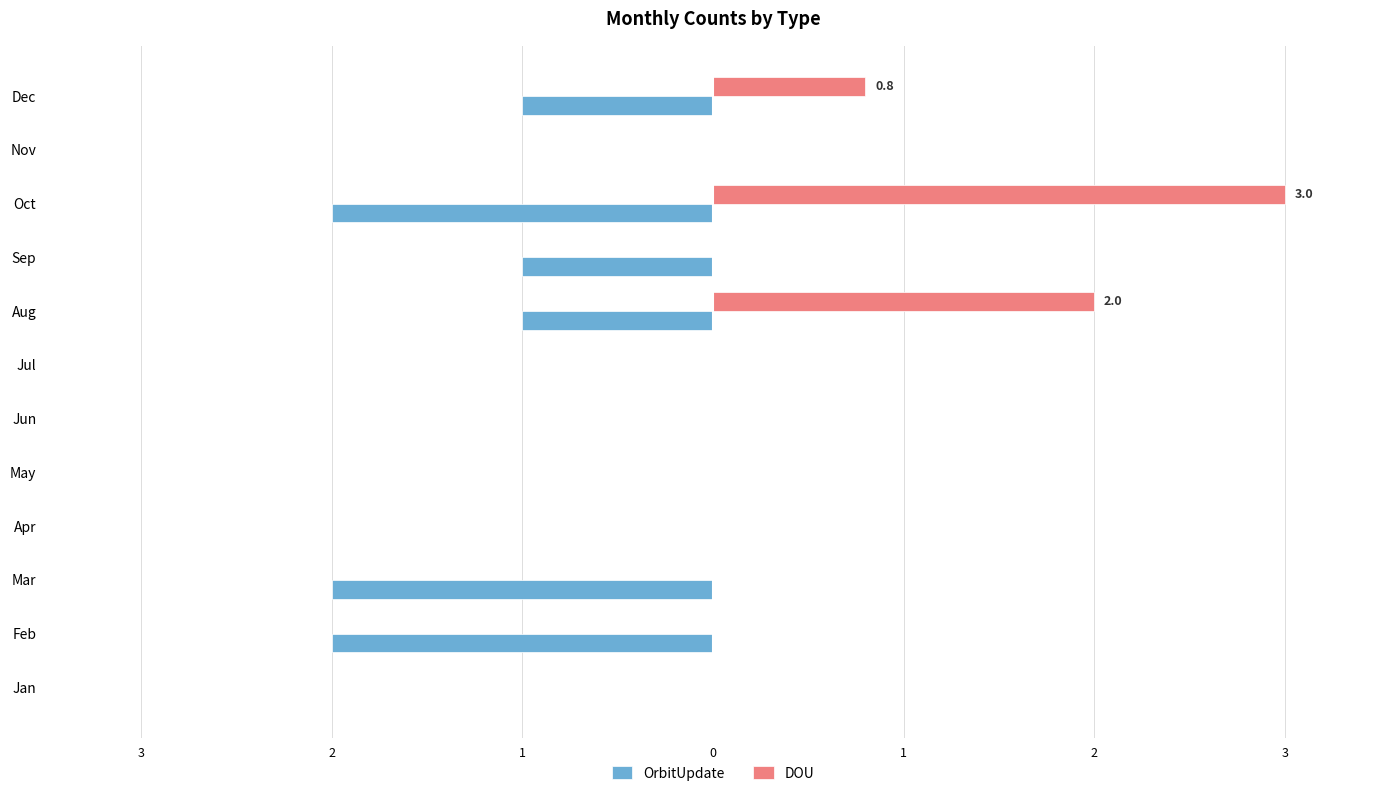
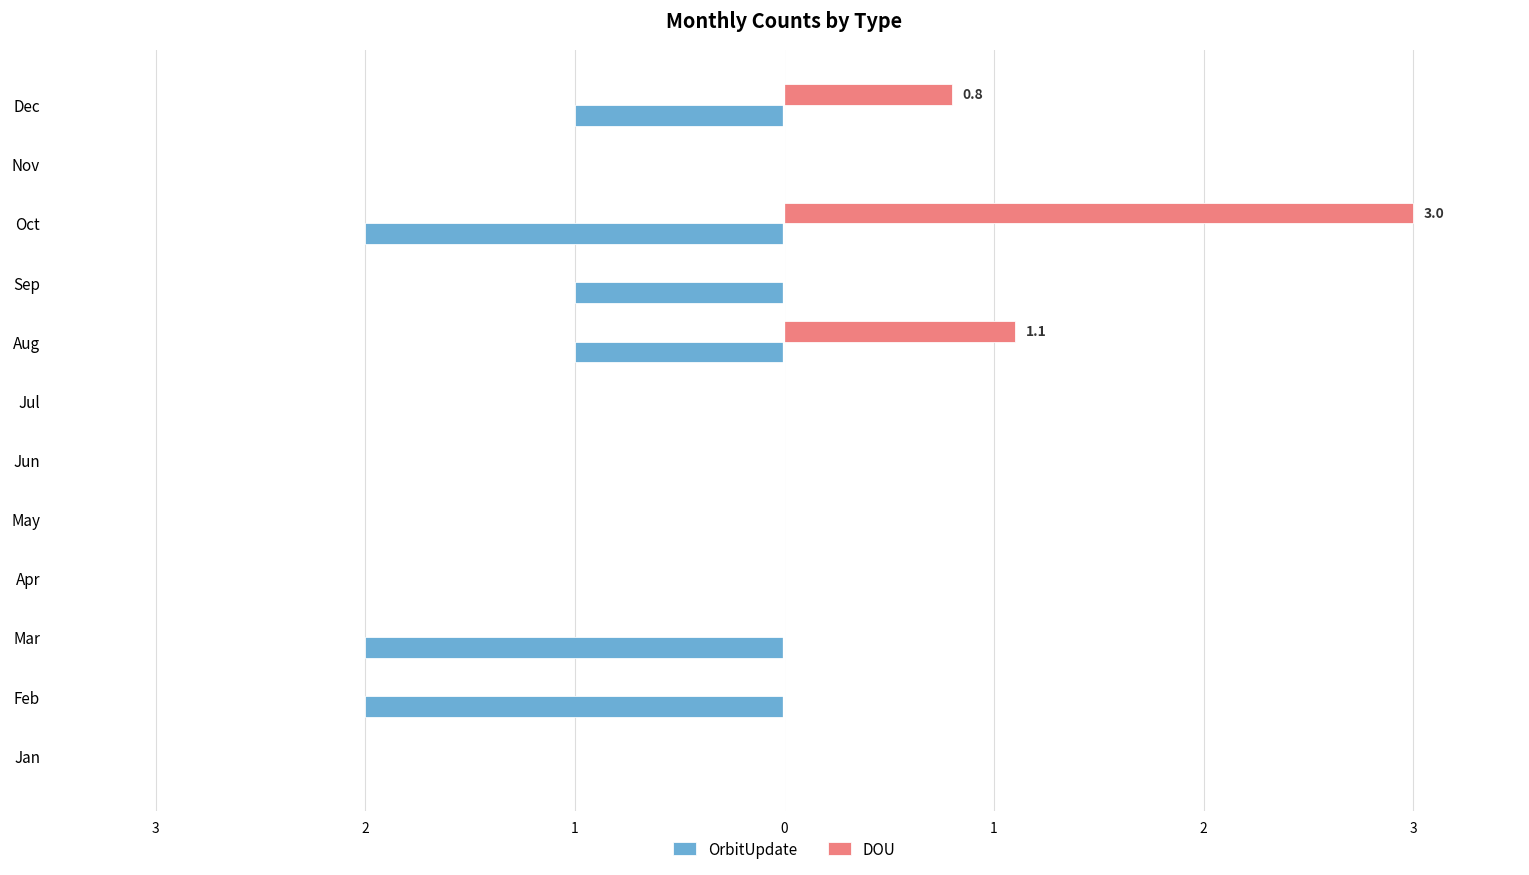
  {
    "DOU": {
      "Dec": 0.8,
      "Oct": 3.0,
-     "Aug": 2.0
+     "Aug": 1.1
    }
  }
